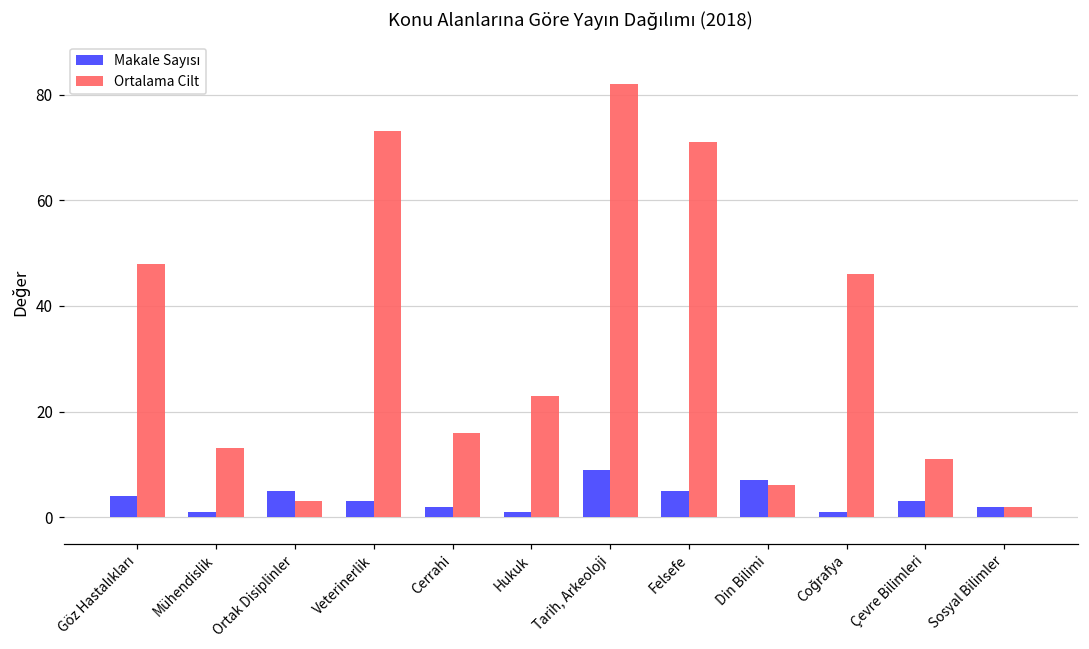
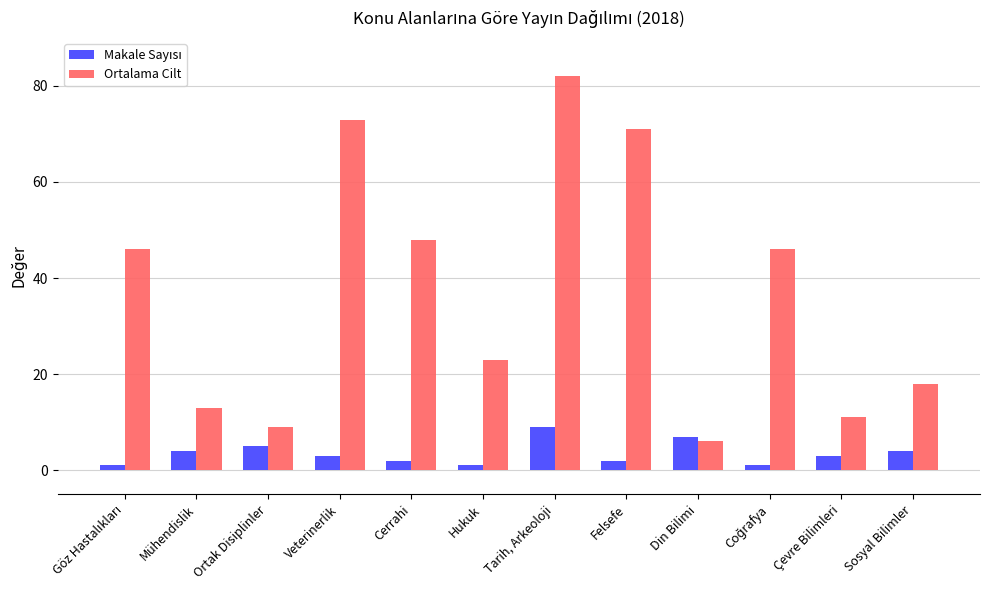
  {
    "Makale Sayısı": {
-     "Göz Hastalıkları": 4,
-     "Mühendislik": 1,
+     "Göz Hastalıkları": 1,
+     "Mühendislik": 4,
      "Ortak Disiplinler": 5,
      "Veterinerlik": 3,
      "Cerrahi": 2,
      "Hukuk": 1,
      "Tarih, Arkeoloji": 9,
-     "Felsefe": 5,
+     "Felsefe": 2,
      "Din Bilimi": 7,
      "Coğrafya": 1,
      "Çevre Bilimleri": 3,
-     "Sosyal Bilimler": 2
+     "Sosyal Bilimler": 4
    },
    "Ortalama Cilt": {
-     "Göz Hastalıkları": 48,
+     "Göz Hastalıkları": 46,
      "Mühendislik": 13,
-     "Ortak Disiplinler": 3,
+     "Ortak Disiplinler": 9,
      "Veterinerlik": 73,
-     "Cerrahi": 16,
+     "Cerrahi": 48,
      "Hukuk": 23,
      "Tarih, Arkeoloji": 82,
      "Felsefe": 71,
      "Din Bilimi": 6,
      "Coğrafya": 46,
      "Çevre Bilimleri": 11,
-     "Sosyal Bilimler": 2
+     "Sosyal Bilimler": 18
    }
  }
